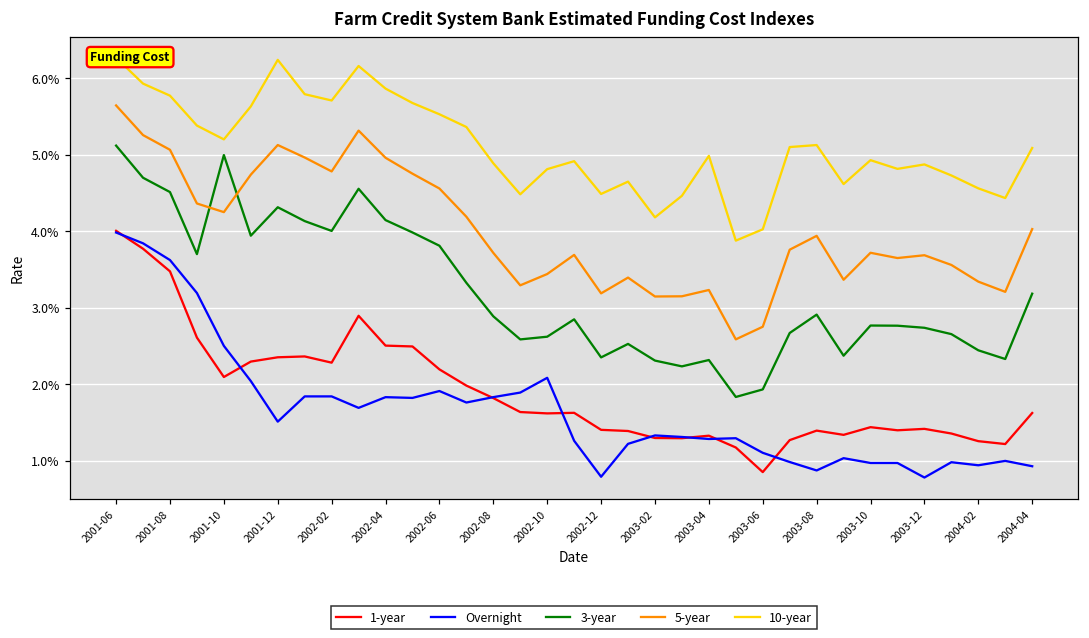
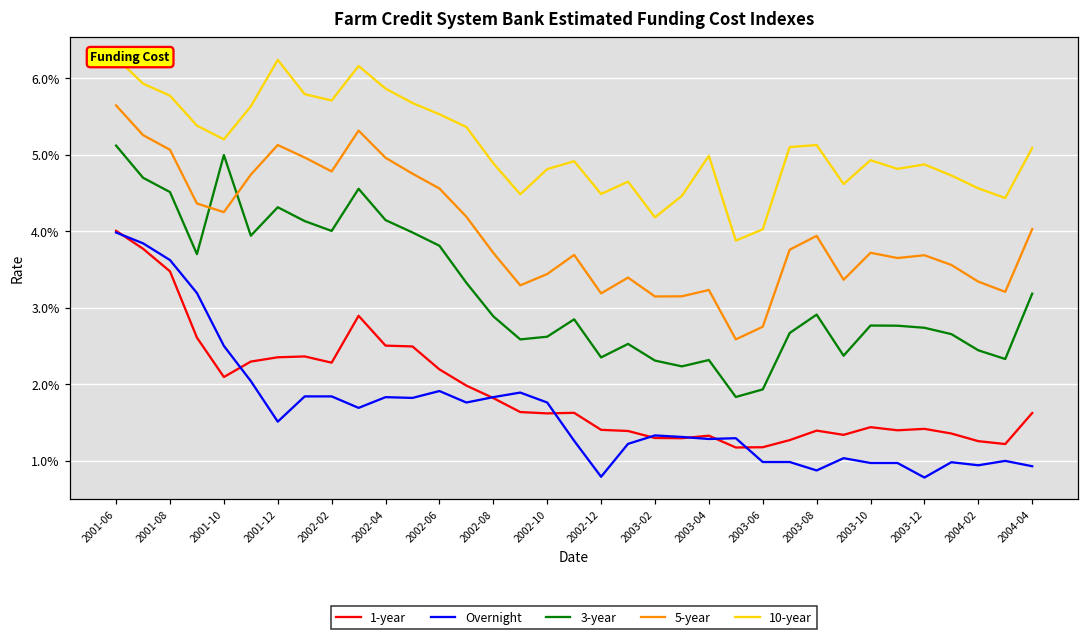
  {
    "1-year": {
      "2001-08": "3.5%",
      "2001-10": "2.1%",
      "2001-12": "2.4%",
      "2002-02": "2.3%",
      "2002-04": "2.5%",
      "2002-06": "2.2%",
      "2002-10": "1.6%",
      "2002-12": "1.4%",
      "2003-04": "1.3%",
-     "2003-06": "0.9%",
+     "2003-06": "1.2%",
      "2003-08": "1.4%",
      "2003-10": "1.4%",
      "2003-12": "1.4%",
      "2004-02": "1.3%",
      "2004-04": "1.6%"
    },
    "Overnight": {
      "2001-08": "3.6%",
      "2001-10": "2.5%",
      "2001-12": "1.5%",
      "2002-02": "1.8%",
      "2002-04": "1.8%",
      "2002-06": "1.9%",
-     "2002-10": "2.1%",
+     "2002-10": "1.8%",
      "2002-12": "0.8%",
      "2003-04": "1.3%",
-     "2003-06": "1.1%",
+     "2003-06": "1.0%",
      "2003-08": "0.9%",
      "2003-10": "1.0%",
      "2003-12": "0.8%",
      "2004-02": "0.9%",
      "2004-04": "0.9%"
    },
    "3-year": {
      "2001-06": "5.1%",
      "2001-08": "4.5%",
      "2001-10": "5.0%",
      "2001-12": "4.3%",
      "2002-02": "4.0%",
      "2002-04": "4.1%",
      "2002-06": "3.8%",
      "2002-08": "2.9%",
      "2002-10": "2.6%",
      "2002-12": "2.3%",
      "2003-02": "2.3%",
      "2003-04": "2.3%",
      "2003-06": "1.9%",
      "2003-08": "2.9%",
      "2003-10": "2.8%",
      "2003-12": "2.7%",
      "2004-02": "2.4%",
      "2004-04": "3.2%"
    },
    "5-year": {
      "2001-06": "5.6%",
      "2001-08": "5.1%",
      "2001-10": "4.2%",
      "2001-12": "5.1%",
      "2002-02": "4.8%",
      "2002-04": "5.0%",
      "2002-06": "4.6%",
      "2002-08": "3.7%",
      "2002-10": "3.4%",
      "2002-12": "3.2%",
      "2003-02": "3.1%",
      "2003-04": "3.2%",
      "2003-06": "2.8%",
      "2003-08": "3.9%",
      "2003-10": "3.7%",
      "2003-12": "3.7%",
      "2004-02": "3.3%",
      "2004-04": "4.0%"
    },
    "10-year": {
      "2001-08": "5.8%",
      "2001-10": "5.2%",
      "2001-12": "6.2%",
      "2002-02": "5.7%",
      "2002-04": "5.9%",
      "2002-06": "5.5%",
      "2002-08": "4.9%",
      "2002-10": "4.8%",
      "2002-12": "4.5%",
      "2003-02": "4.2%",
      "2003-04": "5.0%",
      "2003-06": "4.0%",
      "2003-08": "5.1%",
      "2003-10": "4.9%",
      "2003-12": "4.9%",
      "2004-02": "4.6%",
      "2004-04": "5.1%"
    }
  }
